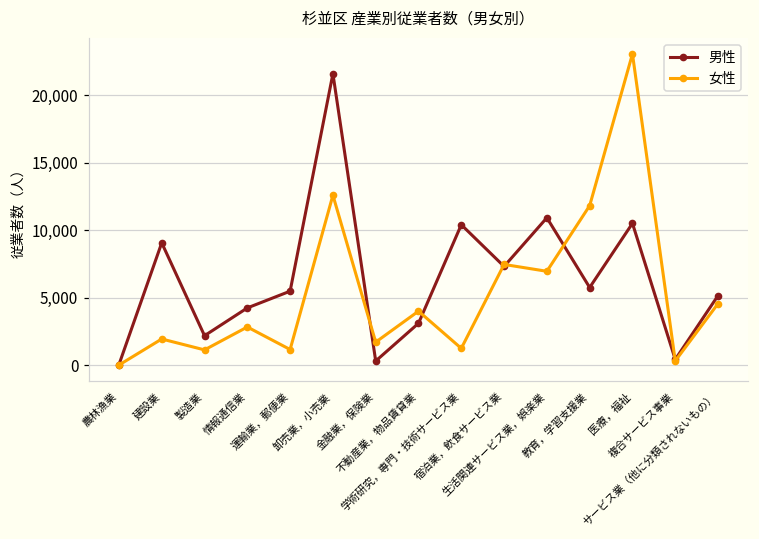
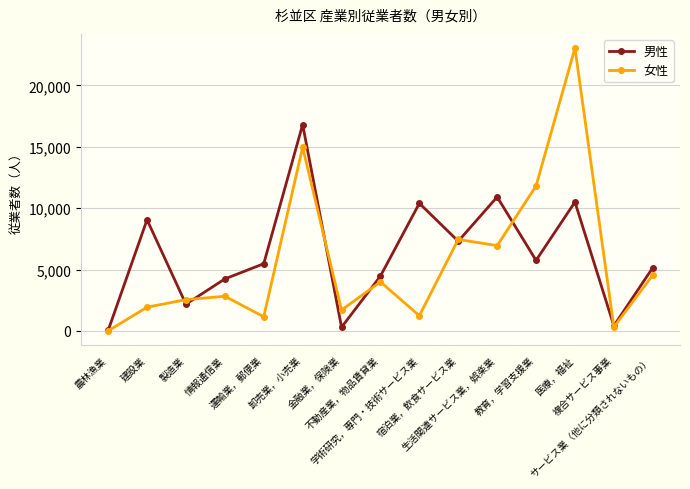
  {
    "男性": {
      "建設業": "9,100",
      "製造業": "2,200",
      "情報通信業": "4,200",
      "運輸業，郵便業": "5,500",
-     "卸売業，小売業": "21,600",
+     "卸売業，小売業": "16,800",
      "金融業，保険業": "300",
-     "不動産業，物品賃貸業": "3,100",
+     "不動産業，物品賃貸業": "4,500",
      "学術研究，専門・技術サービス業": "10,400",
      "生活関連サービス業，娯楽業": "10,900",
      "教育，学習支援業": "5,800",
      "医療，福祉": "10,500",
      "サービス業（他に分類されないもの）": "5,200"
    },
    "女性": {
      "建設業": "1,900",
-     "製造業": "1,100",
+     "製造業": "2,500",
      "情報通信業": "2,800",
      "運輸業，郵便業": "1,200",
-     "卸売業，小売業": "12,600",
+     "卸売業，小売業": "15,000",
      "金融業，保険業": "1,700",
      "不動産業，物品賃貸業": "4,000",
      "学術研究，専門・技術サービス業": "1,200",
      "生活関連サービス業，娯楽業": "7,000",
      "教育，学習支援業": "11,800",
      "医療，福祉": "23,000",
      "サービス業（他に分類されないもの）": "4,600"
    }
  }
